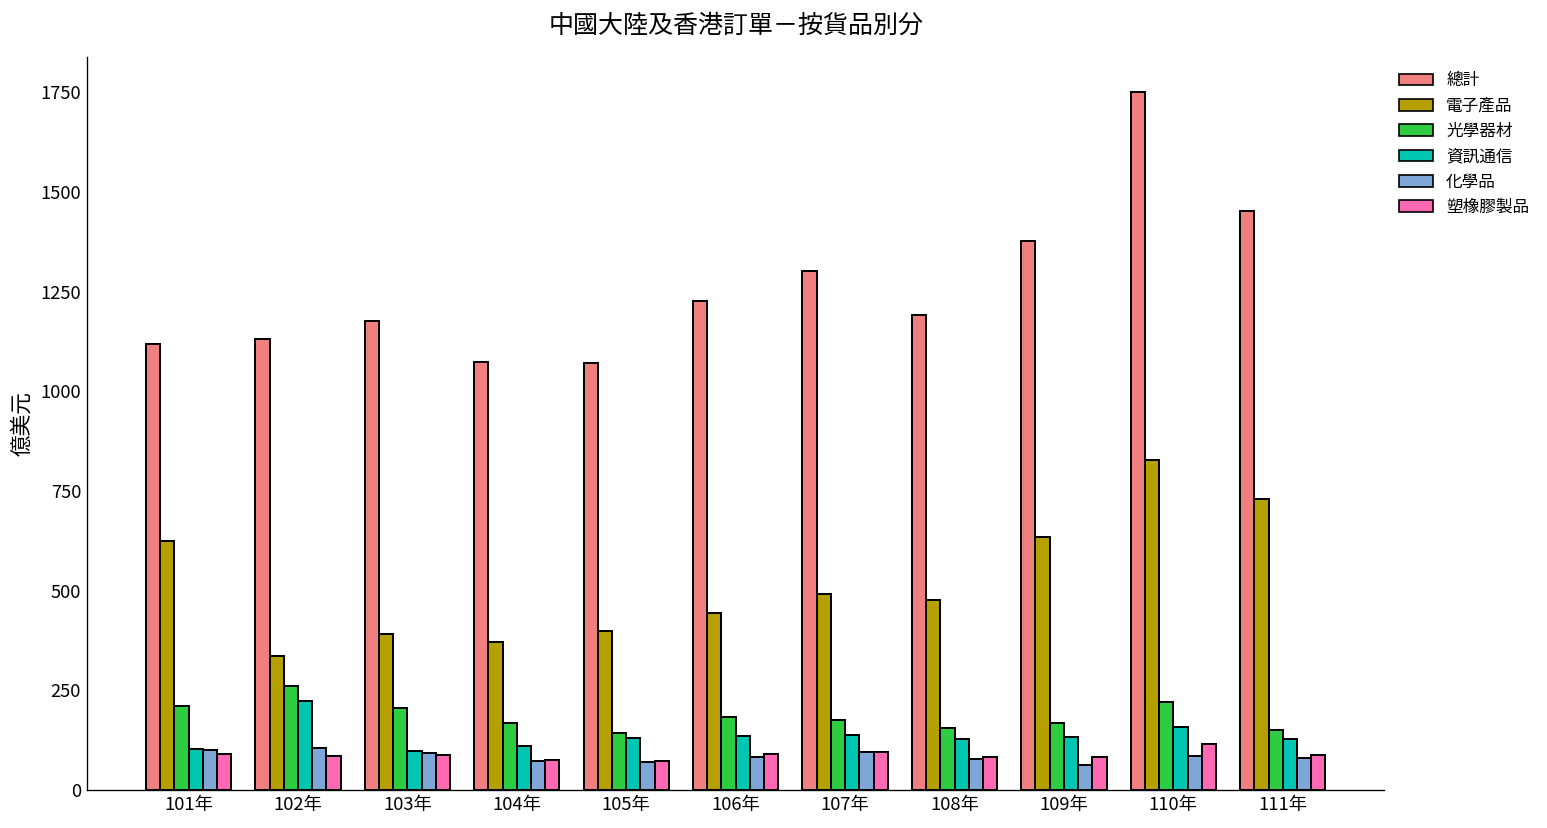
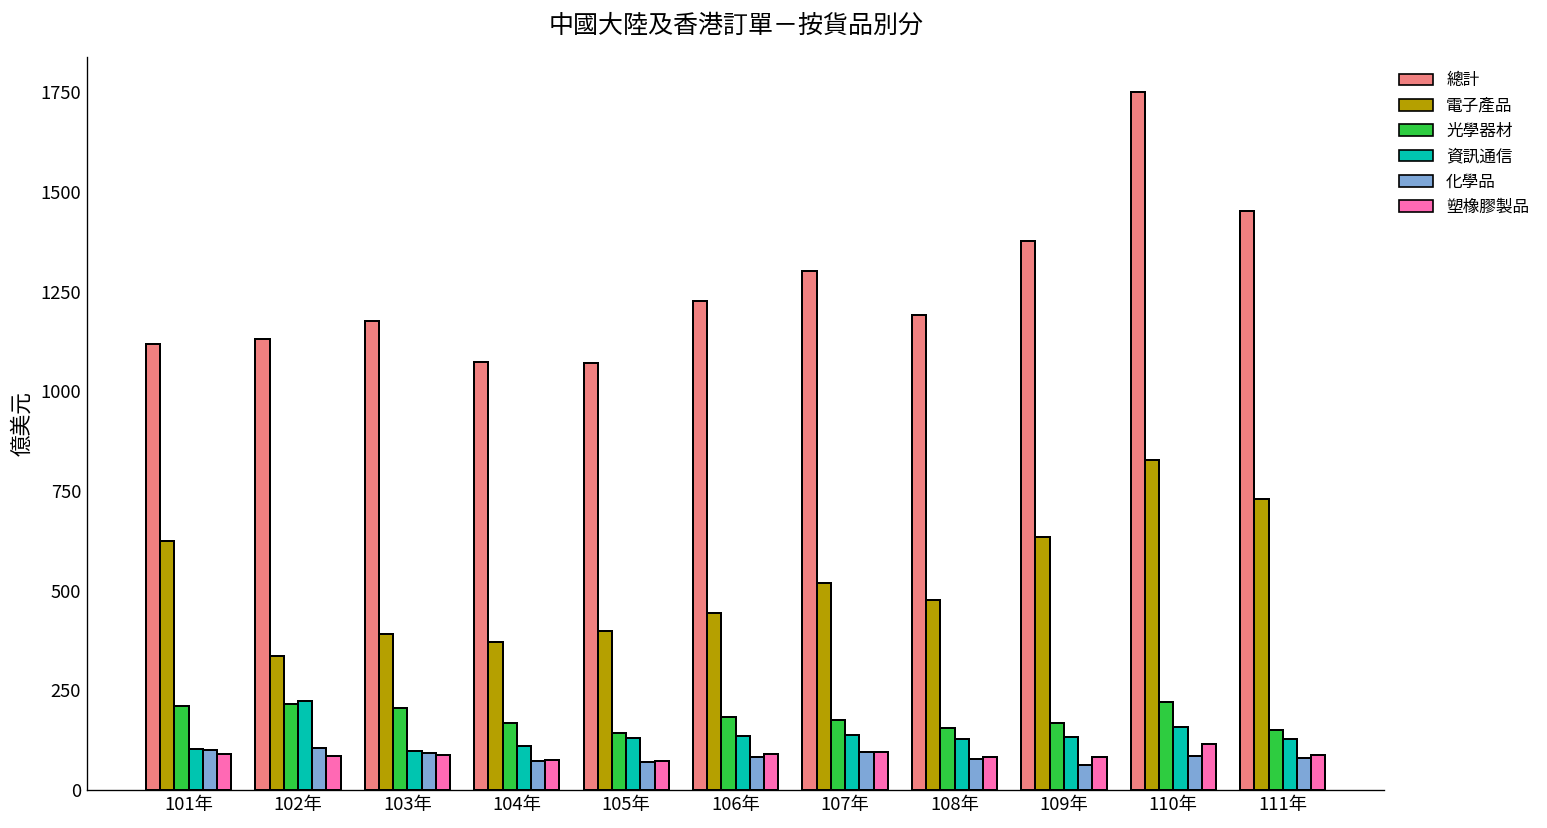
  {
    "電子產品": {
      "101年": 620,
      "102年": 330,
      "103年": 390,
      "104年": 370,
      "105年": 400,
      "106年": 440,
-     "107年": 490,
+     "107年": 520,
      "108年": 480,
      "109年": 640,
      "110年": 830,
      "111年": 730
    },
    "光學器材": {
      "101年": 210,
-     "102年": 260,
+     "102年": 210,
      "103年": 200,
      "104年": 170,
      "105年": 140,
      "106年": 180,
      "107年": 170,
      "108年": 150,
      "109年": 170,
      "110年": 220,
      "111年": 150
    },
    "資訊通信": {
      "101年": 100,
      "102年": 220,
      "103年": 100,
      "104年": 110,
      "105年": 130,
      "106年": 140,
      "107年": 140,
      "108年": 130,
      "109年": 130,
      "110年": 160,
      "111年": 130
    },
    "化學品": {
      "101年": 100,
      "102年": 100,
      "103年": 90,
      "104年": 70,
      "105年": 70,
      "106年": 80,
      "107年": 100,
      "108年": 80,
      "109年": 60,
      "110年": 90,
      "111年": 80
    }
  }
